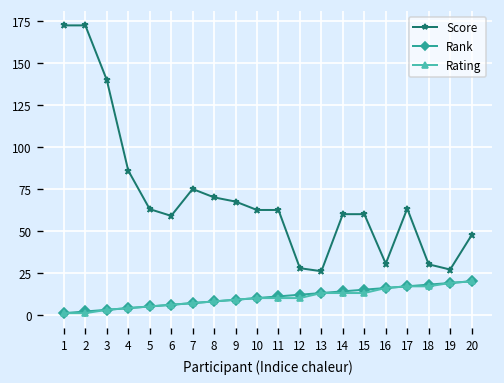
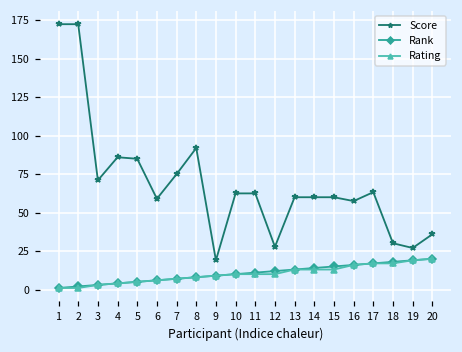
  {
    "Score": {
      "1": 173,
      "2": 173,
-     "3": 140,
+     "3": 71,
      "4": 86,
-     "5": 63,
+     "5": 85,
      "6": 59,
      "7": 75,
-     "8": 70,
-     "9": 68,
+     "8": 92,
+     "9": 19,
      "10": 63,
      "11": 63,
      "12": 28,
-     "13": 26,
+     "13": 60,
      "14": 60,
      "15": 60,
-     "16": 31,
+     "16": 58,
      "17": 63,
      "18": 30,
      "19": 27,
-     "20": 48
+     "20": 36
    }
  }
